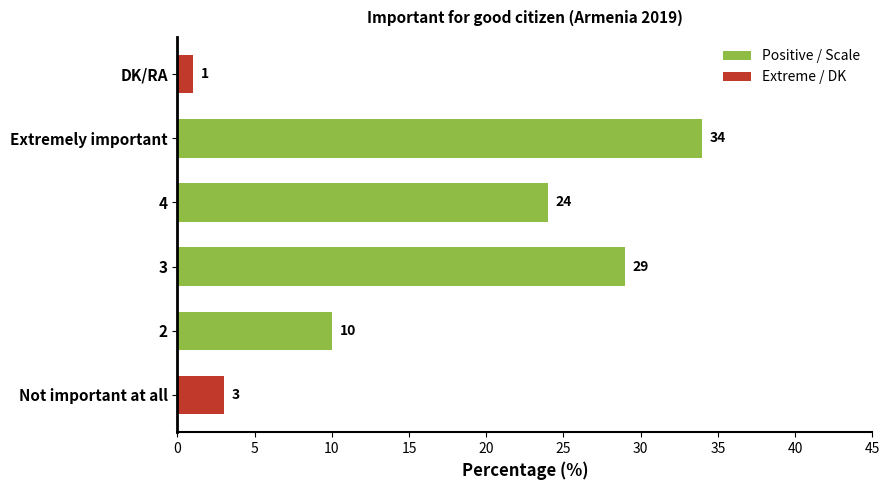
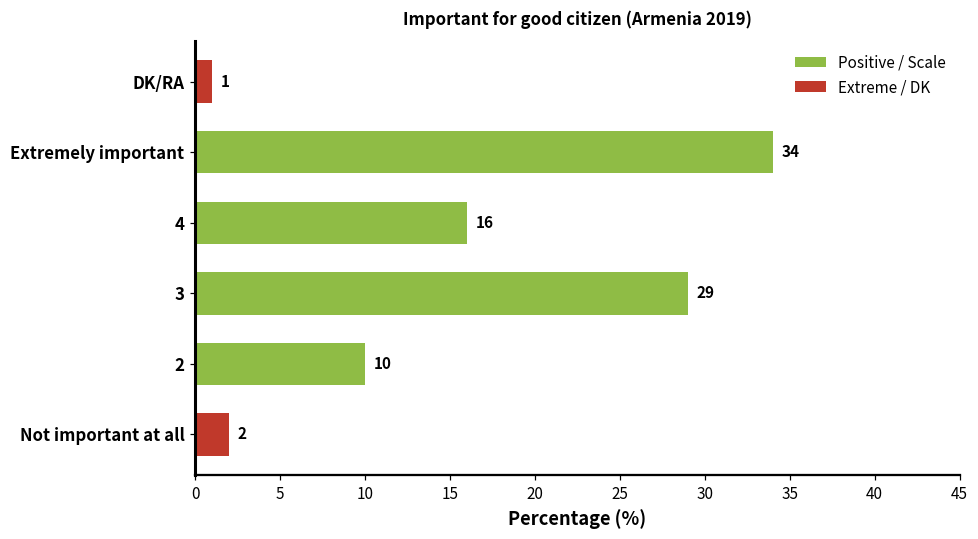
  {
    "DK/RA": 1,
    "Extremely important": 34,
-   "4": 24,
+   "4": 16,
    "3": 29,
    "2": 10,
-   "Not important at all": 3
+   "Not important at all": 2
  }
